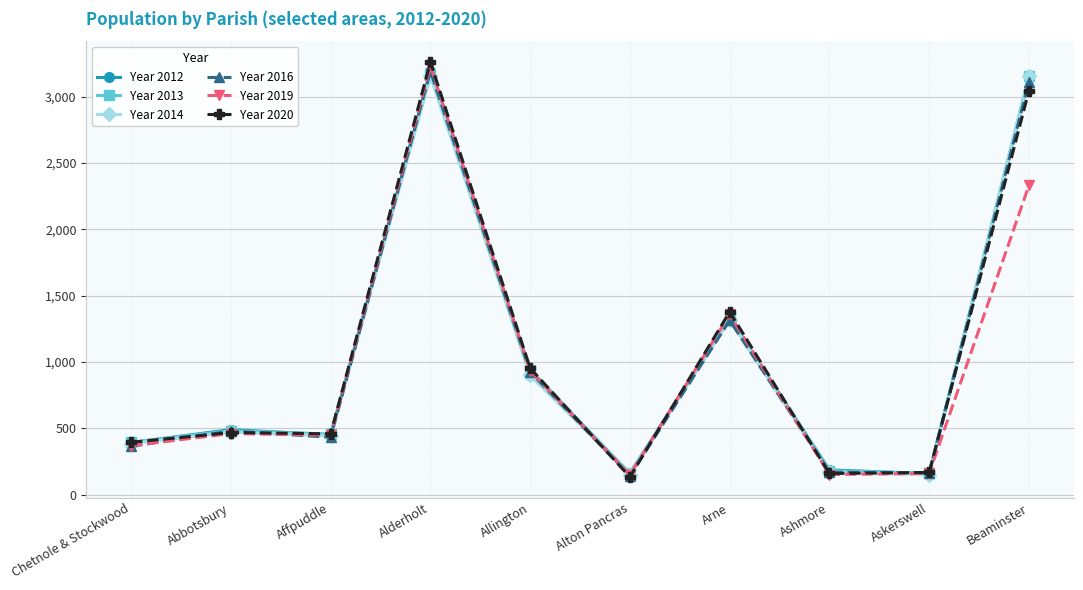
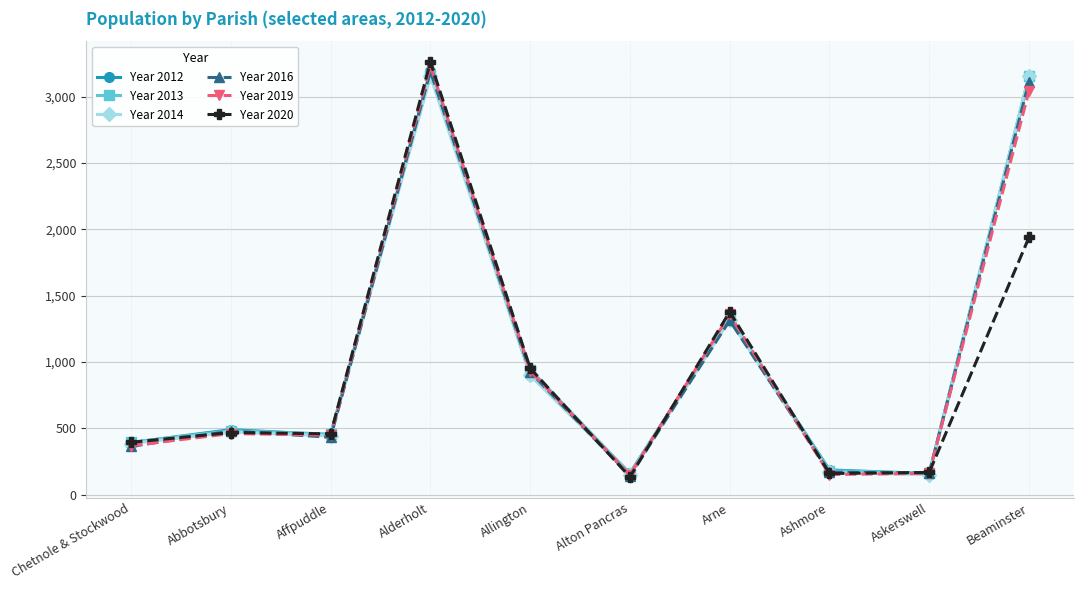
  {
    "Year 2016": {
      "Beaminster": "3,110"
    },
    "Year 2019": {
      "Alderholt": "3,230",
-     "Beaminster": "2,330"
+     "Beaminster": "3,040"
    },
    "Year 2020": {
      "Alderholt": "3,260",
      "Arne": "1,380",
-     "Beaminster": "3,050"
+     "Beaminster": "1,940"
    }
  }
